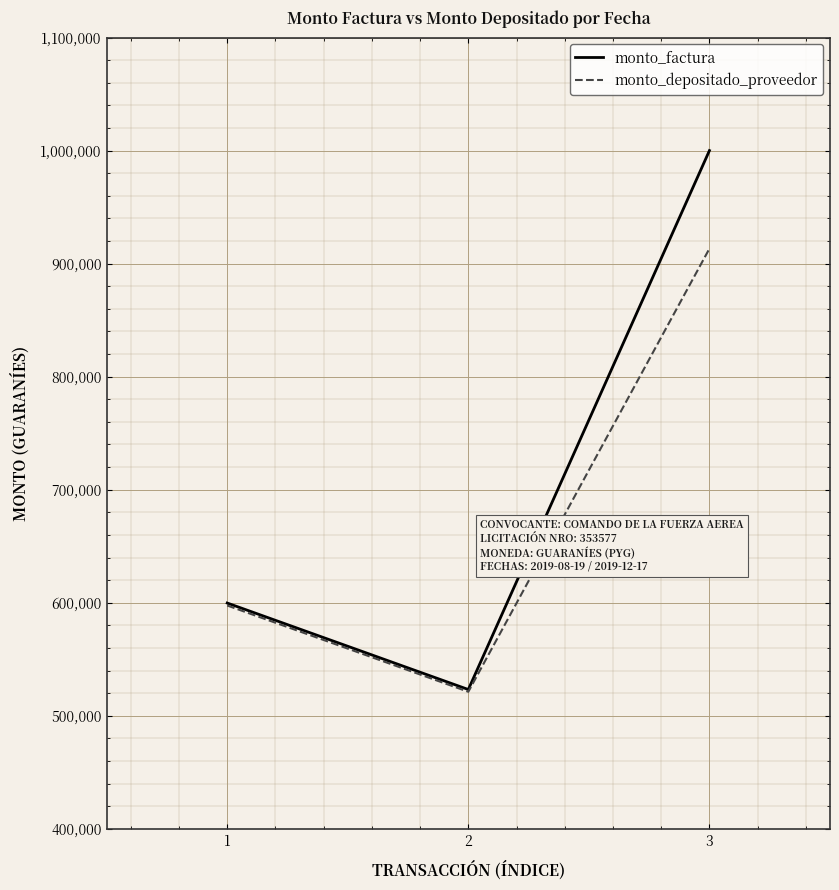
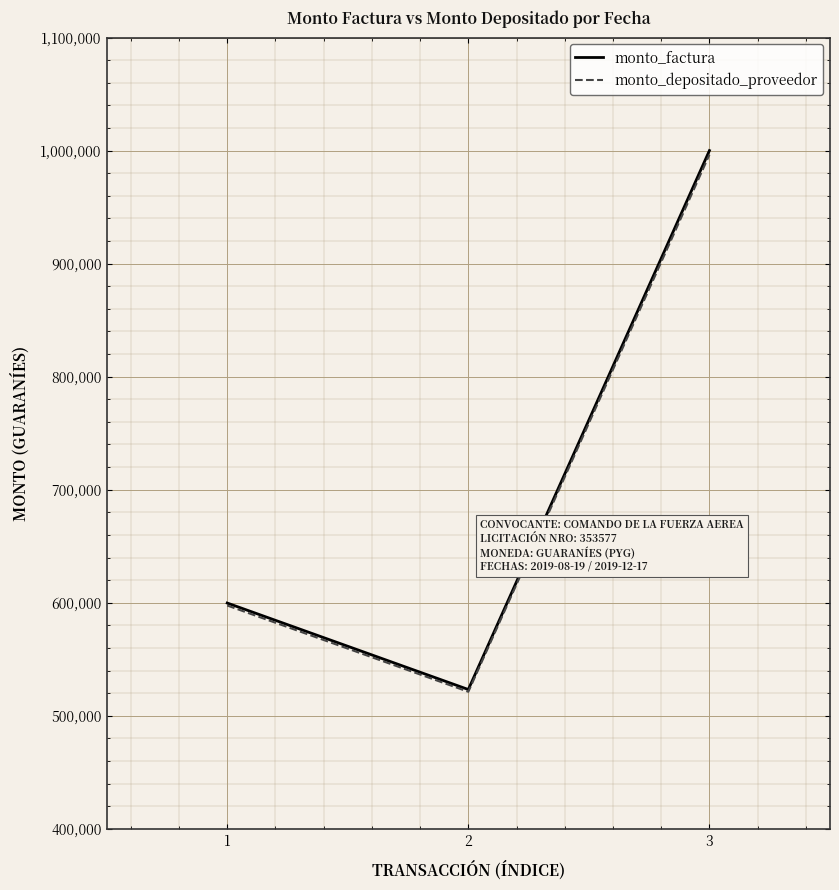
  {
    "monto_factura": {
      "3": "1,000,000"
    },
    "monto_depositado_proveedor": {
-     "3": "913,000"
+     "3": "996,000"
    }
  }
